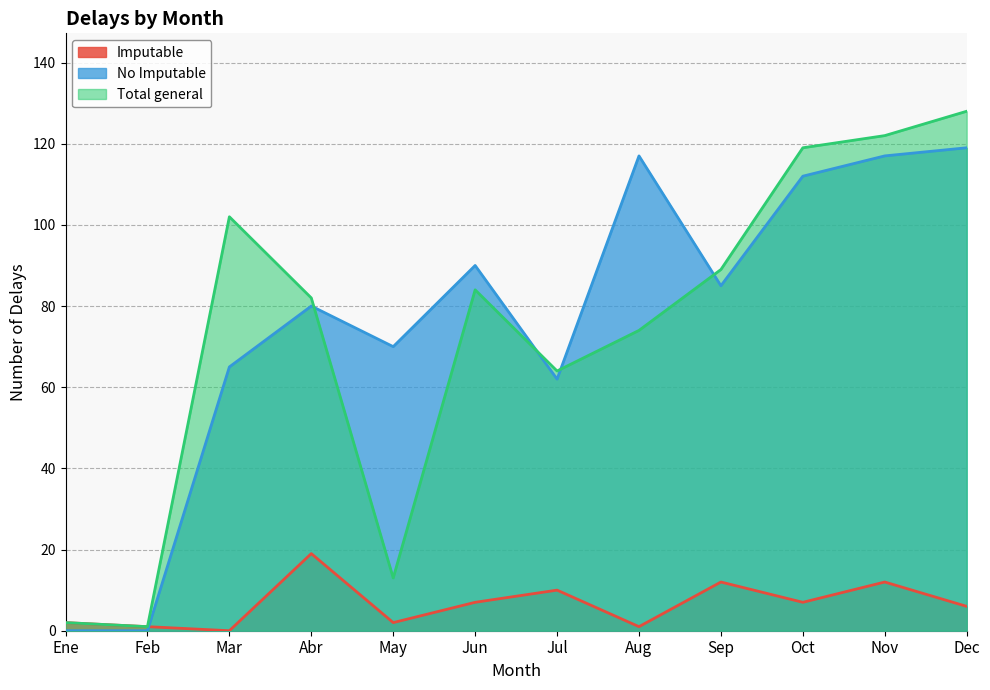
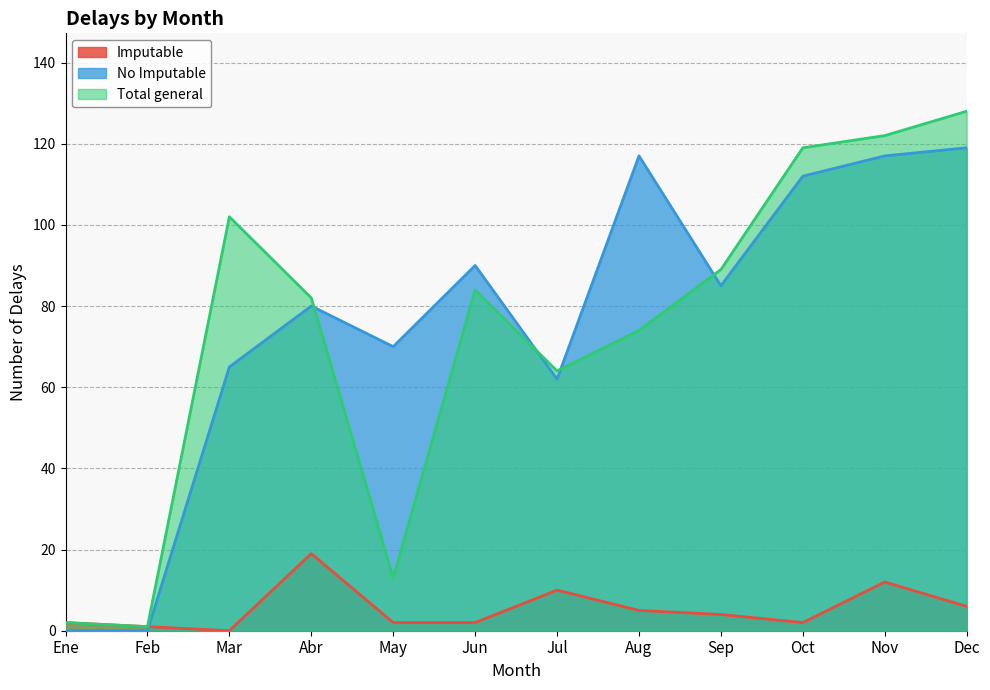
  {
    "Imputable": {
      "Mar": 0,
      "Abr": 19,
      "May": 2,
-     "Jun": 7,
+     "Jun": 2,
      "Jul": 10,
-     "Aug": 1,
-     "Sep": 12,
-     "Oct": 7,
+     "Aug": 5,
+     "Sep": 4,
+     "Oct": 2,
      "Nov": 12,
      "Dec": 6
    },
    "No Imputable": {
      "Ene": 0,
      "Feb": 0,
      "Mar": 65,
      "Abr": 80,
      "May": 70,
      "Jun": 90,
      "Jul": 62,
      "Aug": 117,
      "Sep": 85,
      "Oct": 112,
      "Nov": 117,
      "Dec": 119
    },
    "Total general": {
      "Mar": 102,
      "Abr": 82,
      "May": 13,
      "Jun": 84,
      "Jul": 64,
      "Aug": 74,
      "Sep": 89,
      "Oct": 119,
      "Nov": 122,
      "Dec": 128
    }
  }
